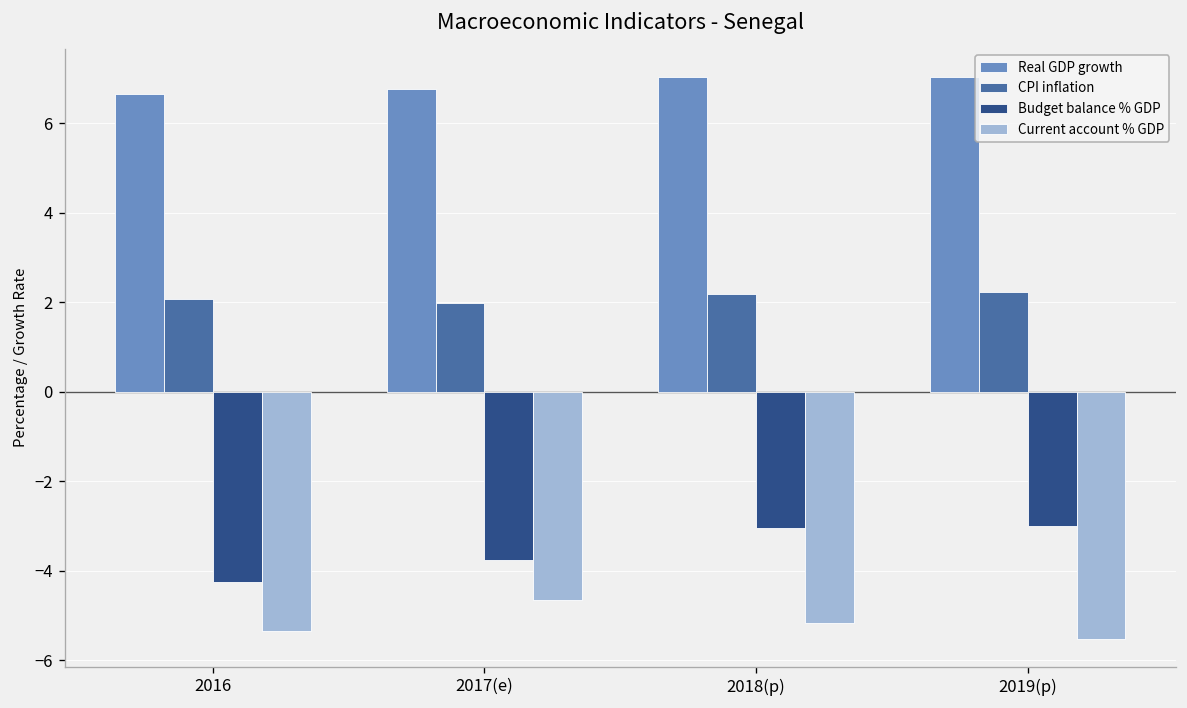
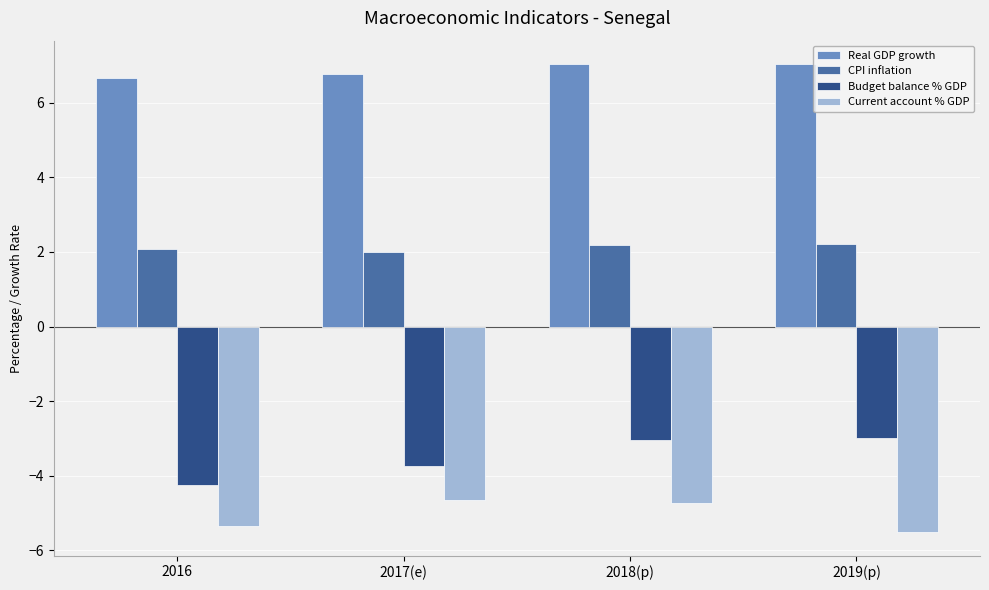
  {
    "Current account % GDP": {
      "2016": -5.3,
      "2017(e)": -4.6,
-     "2018(p)": -5.2,
+     "2018(p)": -4.7,
      "2019(p)": -5.5
    }
  }
